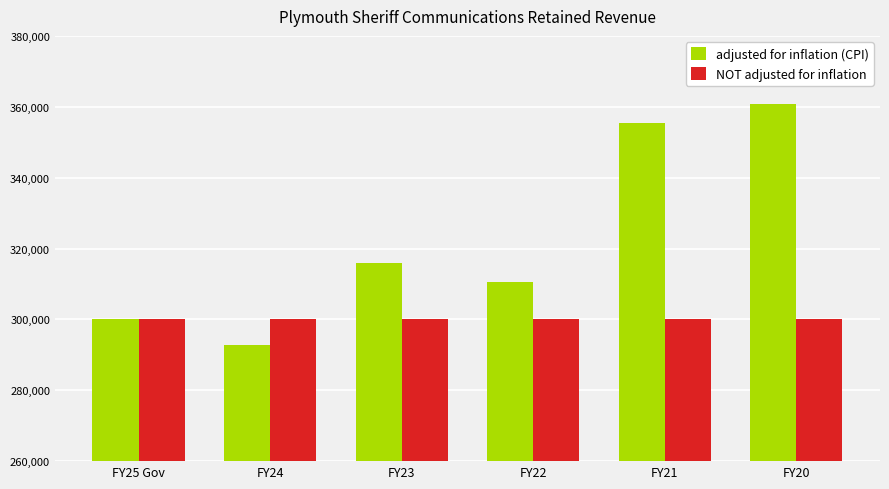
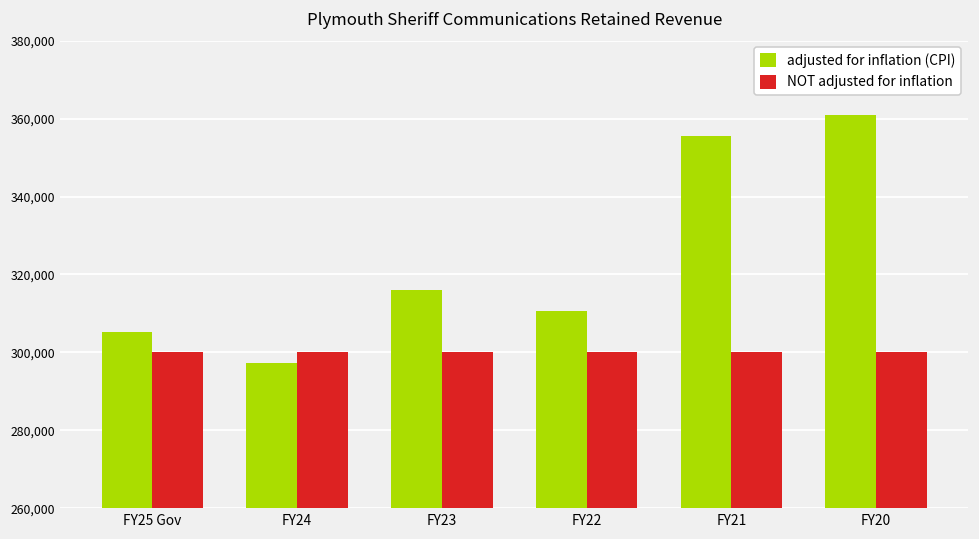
  {
    "adjusted for inflation (CPI)": {
-     "FY25 Gov": "300,000",
-     "FY24": "293,000",
+     "FY25 Gov": "305,000",
+     "FY24": "297,000",
      "FY23": "316,000",
      "FY22": "311,000",
      "FY21": "356,000",
      "FY20": "361,000"
    },
    "NOT adjusted for inflation": {
      "FY25 Gov": "300,000",
      "FY24": "300,000",
      "FY23": "300,000",
      "FY22": "300,000",
      "FY21": "300,000",
      "FY20": "300,000"
    }
  }
